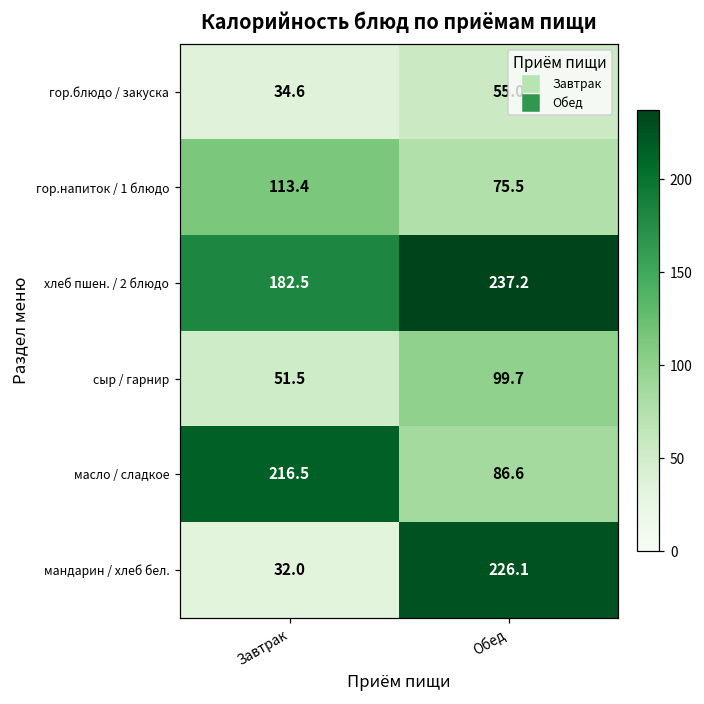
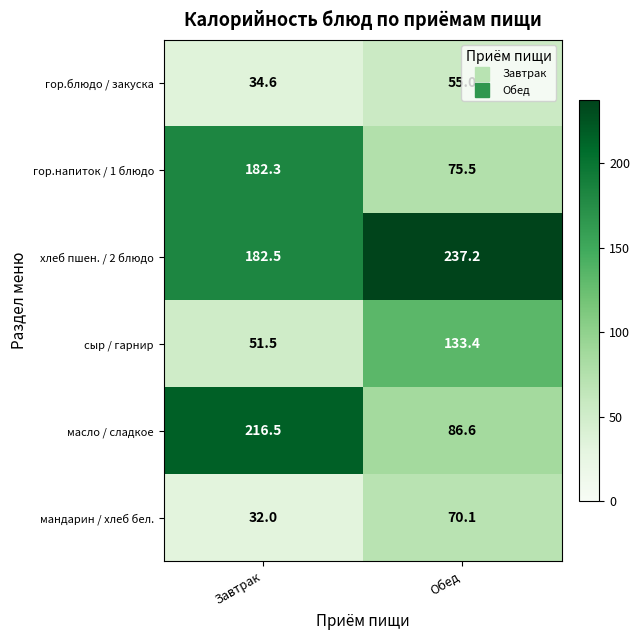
  {
    "гор.блюдо / закуска": {
      "Завтрак": 34.6
    },
    "гор.напиток / 1 блюдо": {
-     "Завтрак": 113.4,
+     "Завтрак": 182.3,
      "Обед": 75.5
    },
    "хлеб пшен. / 2 блюдо": {
      "Завтрак": 182.5,
      "Обед": 237.2
    },
    "сыр / гарнир": {
      "Завтрак": 51.5,
-     "Обед": 99.7
+     "Обед": 133.4
    },
    "масло / сладкое": {
      "Завтрак": 216.5,
      "Обед": 86.6
    },
    "мандарин / хлеб бел.": {
      "Завтрак": 32.0,
-     "Обед": 226.1
+     "Обед": 70.1
    }
  }
